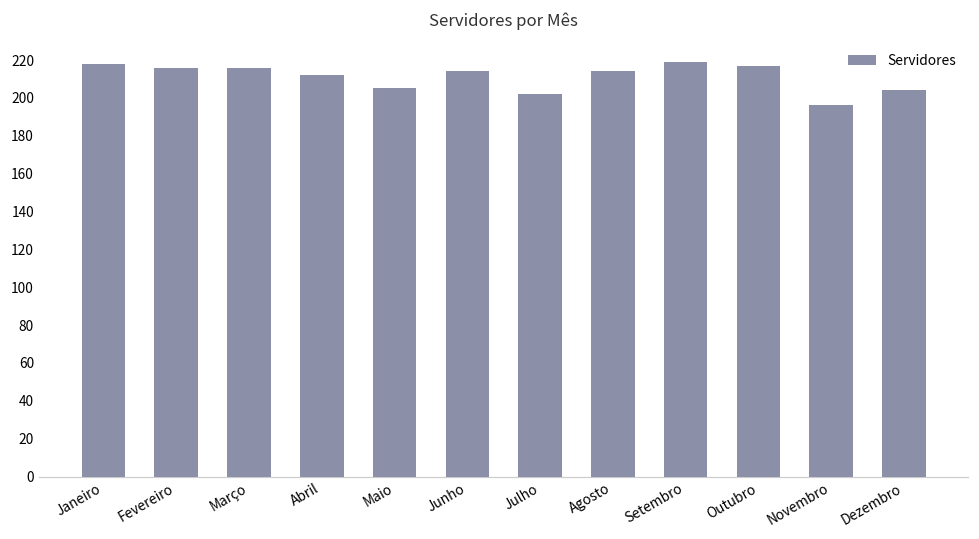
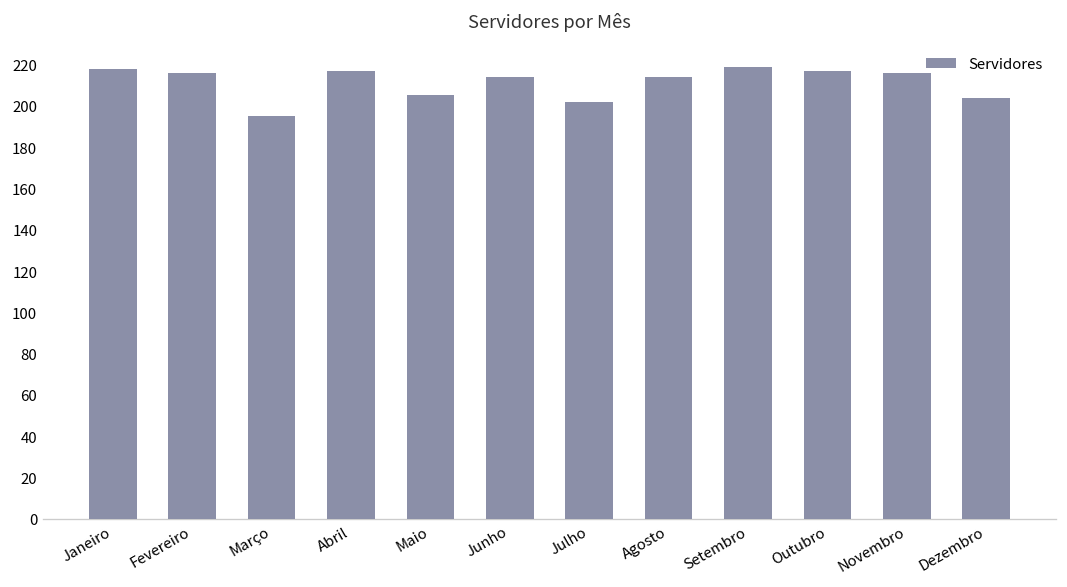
  {
    "Janeiro": 218,
    "Fevereiro": 216,
-   "Março": 216,
-   "Abril": 212,
+   "Março": 195,
+   "Abril": 217,
    "Maio": 205,
    "Junho": 214,
    "Julho": 202,
    "Agosto": 214,
    "Setembro": 219,
    "Outubro": 217,
-   "Novembro": 196,
+   "Novembro": 216,
    "Dezembro": 204
  }
